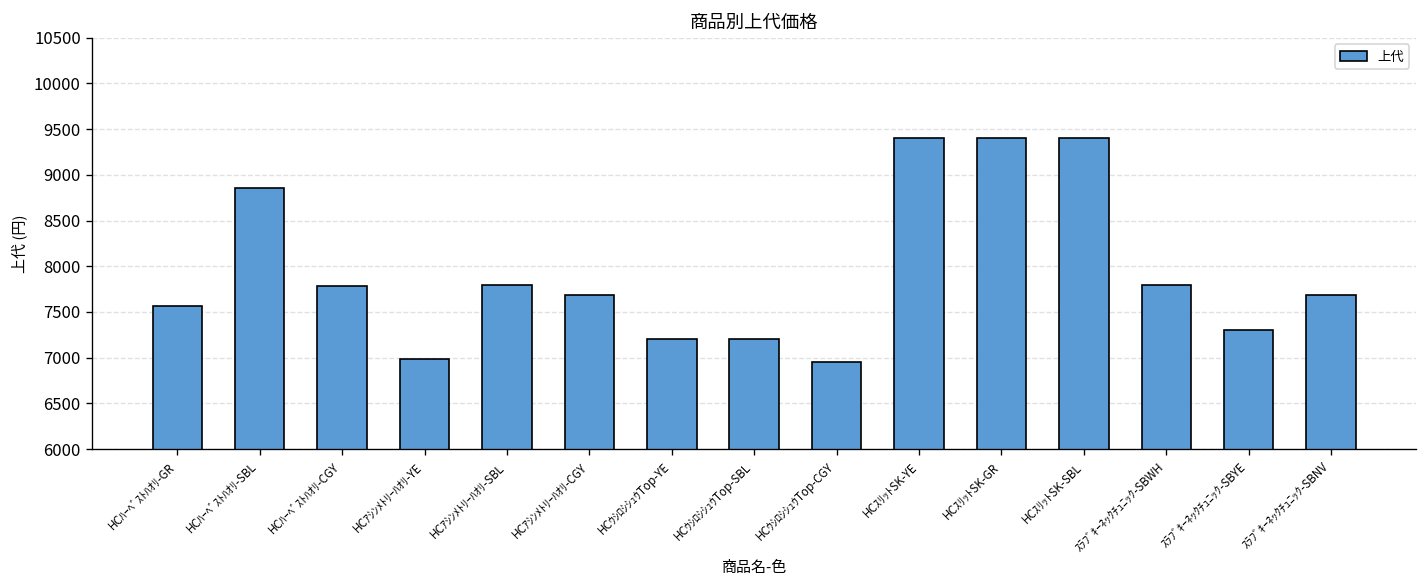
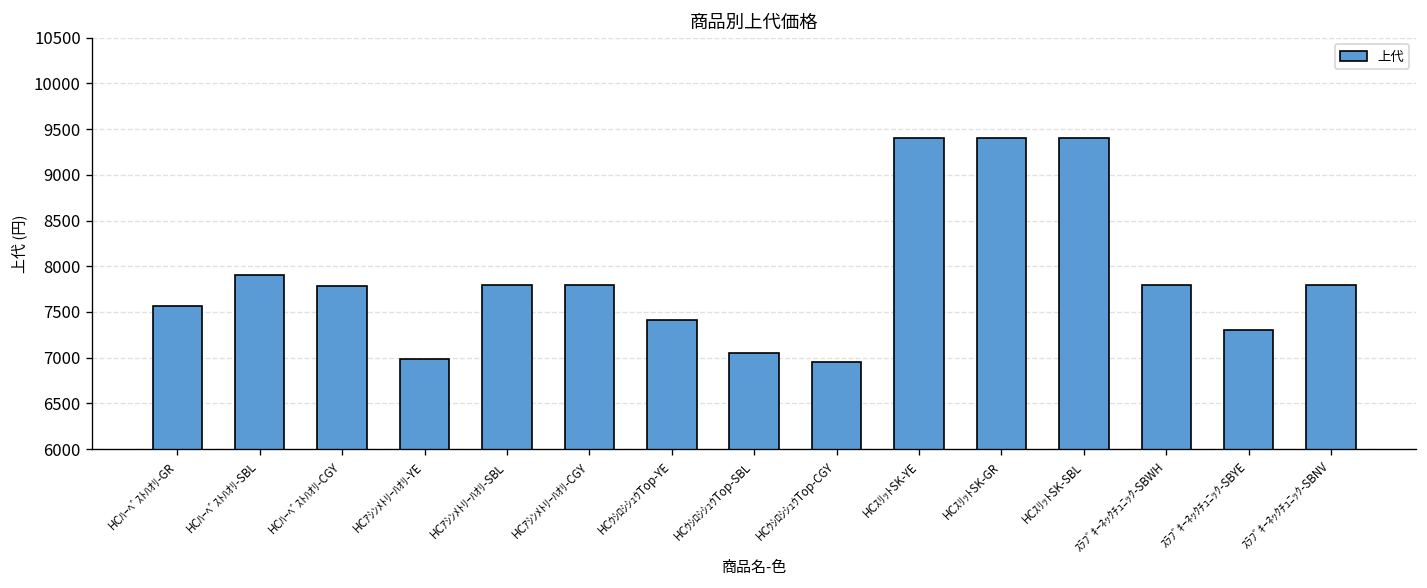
  {
    "HCﾊｰﾍﾞｽﾄﾊｵﾘ-GR": 7600,
-   "HCﾊｰﾍﾞｽﾄﾊｵﾘ-SBL": 8900,
+   "HCﾊｰﾍﾞｽﾄﾊｵﾘ-SBL": 7900,
    "HCﾊｰﾍﾞｽﾄﾊｵﾘ-CGY": 7800,
    "HCｱｼﾝﾒﾄﾘｰﾊｵﾘ-YE": 7000,
    "HCｱｼﾝﾒﾄﾘｰﾊｵﾘ-SBL": 7800,
-   "HCｱｼﾝﾒﾄﾘｰﾊｵﾘ-CGY": 7700,
-   "HCｳｼﾛｼｼｭｳTop-YE": 7200,
-   "HCｳｼﾛｼｼｭｳTop-SBL": 7200,
+   "HCｱｼﾝﾒﾄﾘｰﾊｵﾘ-CGY": 7800,
+   "HCｳｼﾛｼｼｭｳTop-YE": 7400,
+   "HCｳｼﾛｼｼｭｳTop-SBL": 7100,
    "HCｳｼﾛｼｼｭｳTop-CGY": 7000,
    "HCｽﾘｯﾄSK-YE": 9400,
    "HCｽﾘｯﾄSK-GR": 9400,
    "HCｽﾘｯﾄSK-SBL": 9400,
    "ｽﾗﾌﾞｷｰﾈｯｸﾁｭﾆｯｸ-SBWH": 7800,
    "ｽﾗﾌﾞｷｰﾈｯｸﾁｭﾆｯｸ-SBYE": 7300,
-   "ｽﾗﾌﾞｷｰﾈｯｸﾁｭﾆｯｸ-SBNV": 7700
+   "ｽﾗﾌﾞｷｰﾈｯｸﾁｭﾆｯｸ-SBNV": 7800
  }
